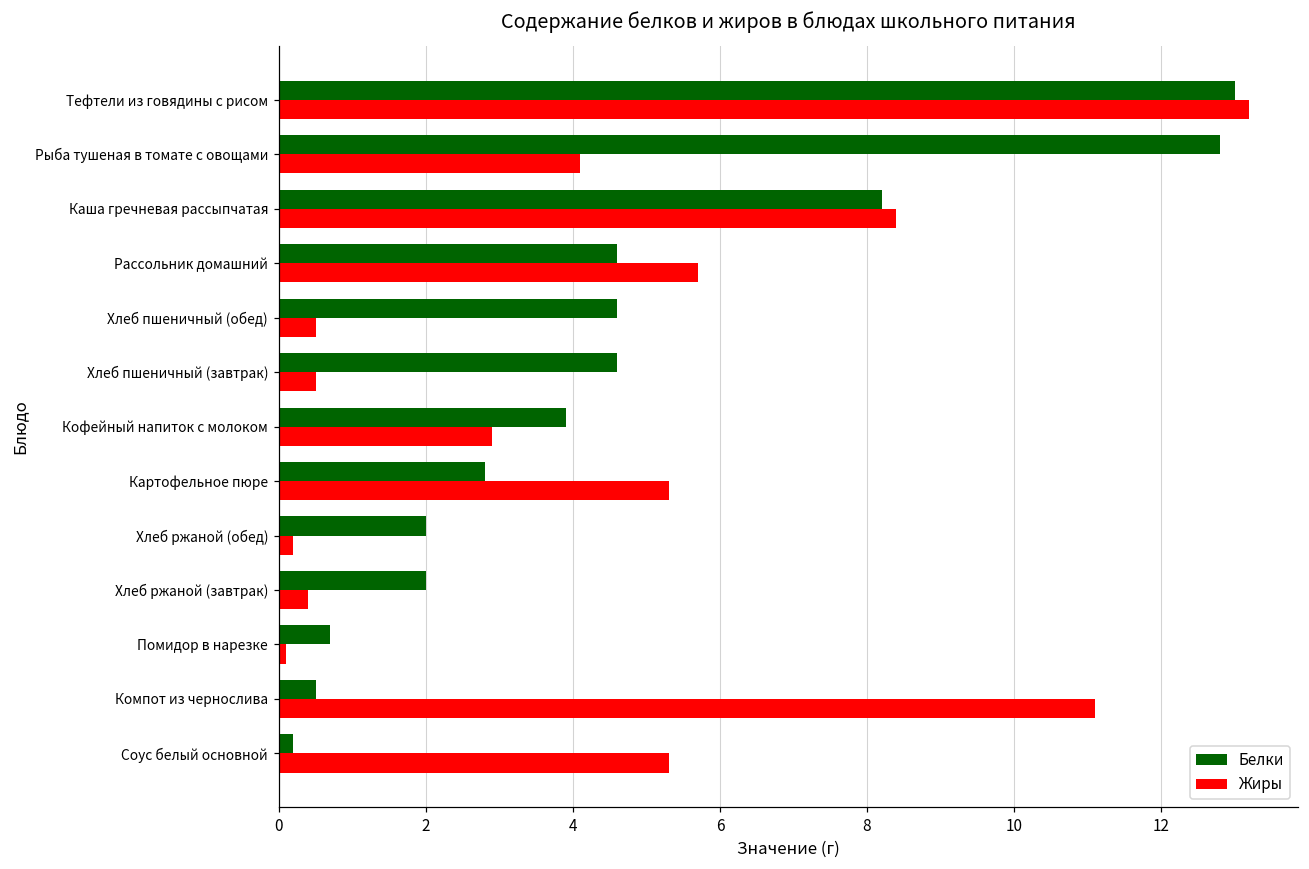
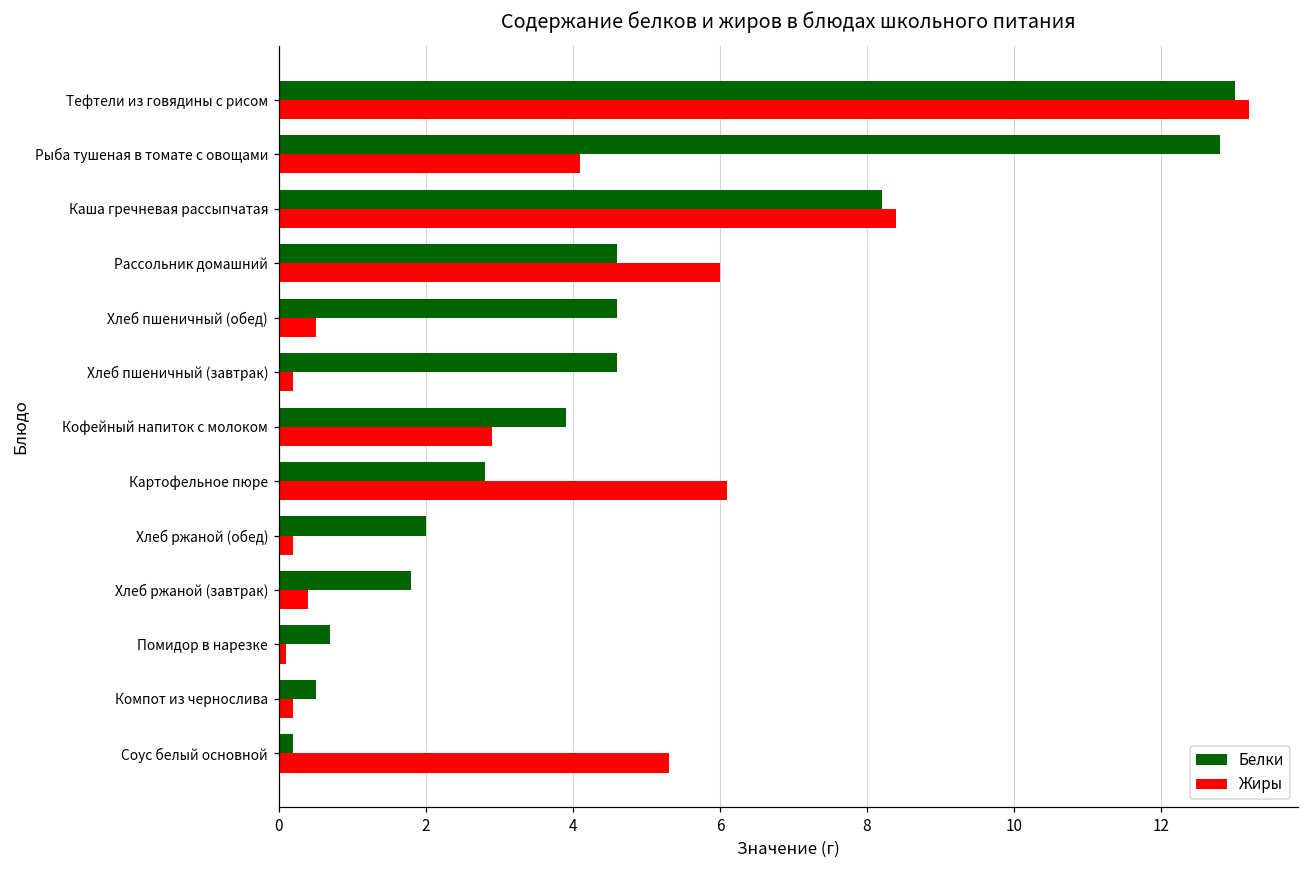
  {
    "Белки": {
      "Тефтели из говядины с рисом": 13.0,
      "Рыба тушеная в томате с овощами": 12.8,
      "Каша гречневая рассыпчатая": 8.2,
      "Рассольник домашний": 4.6,
      "Хлеб пшеничный (обед)": 4.6,
      "Хлеб пшеничный (завтрак)": 4.6,
      "Кофейный напиток с молоком": 3.9,
      "Картофельное пюре": 2.8,
      "Хлеб ржаной (обед)": 2.0,
-     "Хлеб ржаной (завтрак)": 2.0,
+     "Хлеб ржаной (завтрак)": 1.8,
      "Помидор в нарезке": 0.7,
      "Компот из чернослива": 0.5,
      "Соус белый основной": 0.2
    },
    "Жиры": {
      "Тефтели из говядины с рисом": 13.2,
      "Рыба тушеная в томате с овощами": 4.1,
      "Каша гречневая рассыпчатая": 8.4,
-     "Рассольник домашний": 5.7,
+     "Рассольник домашний": 6.0,
      "Хлеб пшеничный (обед)": 0.5,
-     "Хлеб пшеничный (завтрак)": 0.5,
+     "Хлеб пшеничный (завтрак)": 0.2,
      "Кофейный напиток с молоком": 2.9,
-     "Картофельное пюре": 5.3,
+     "Картофельное пюре": 6.1,
      "Хлеб ржаной (обед)": 0.2,
      "Хлеб ржаной (завтрак)": 0.4,
      "Помидор в нарезке": 0.1,
-     "Компот из чернослива": 11.1,
+     "Компот из чернослива": 0.2,
      "Соус белый основной": 5.3
    }
  }
